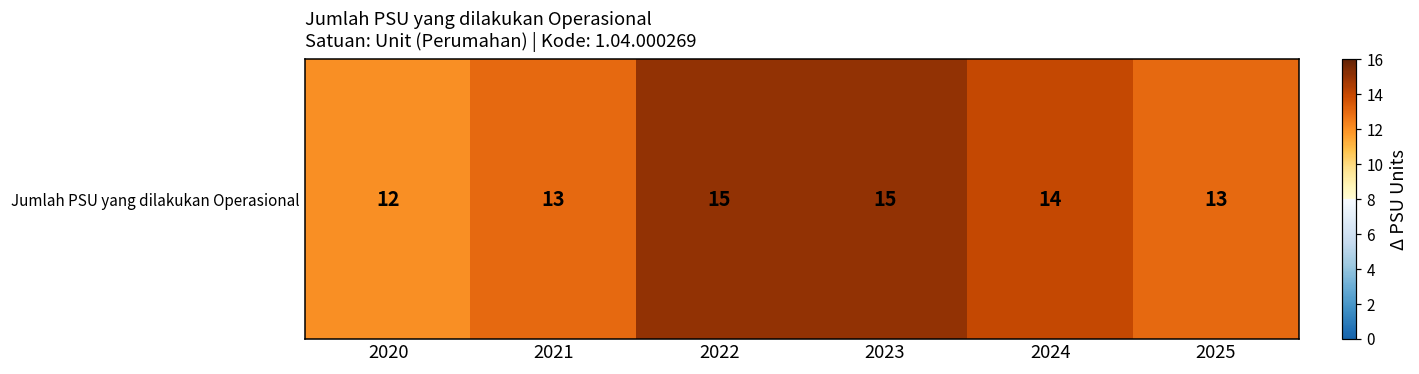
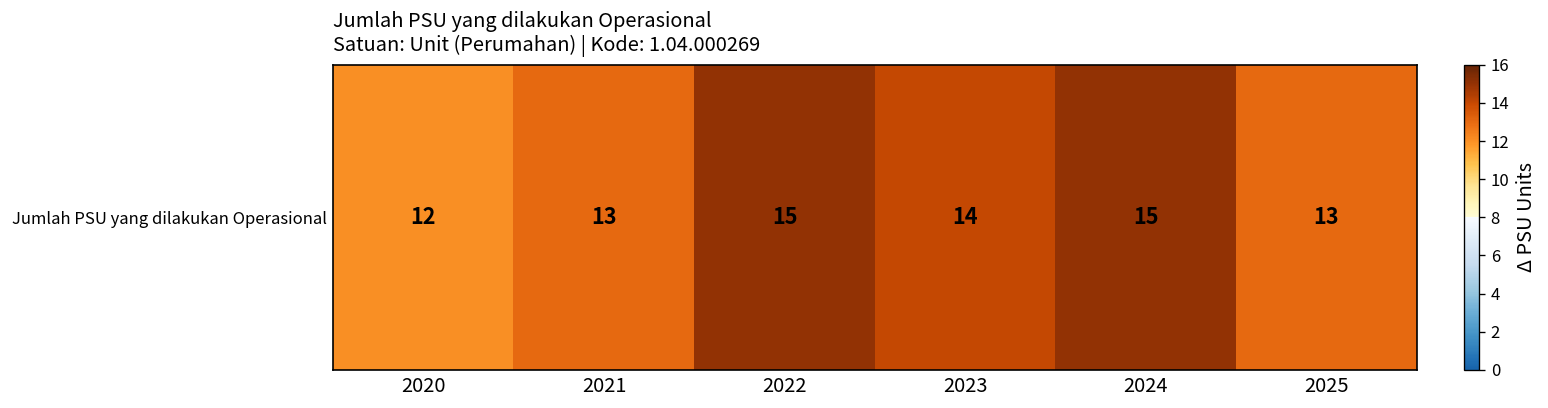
  {
    "Jumlah PSU yang dilakukan Operasional": {
      "2020": 12,
      "2021": 13,
      "2022": 15,
-     "2023": 15,
-     "2024": 14,
+     "2023": 14,
+     "2024": 15,
      "2025": 13
    }
  }
